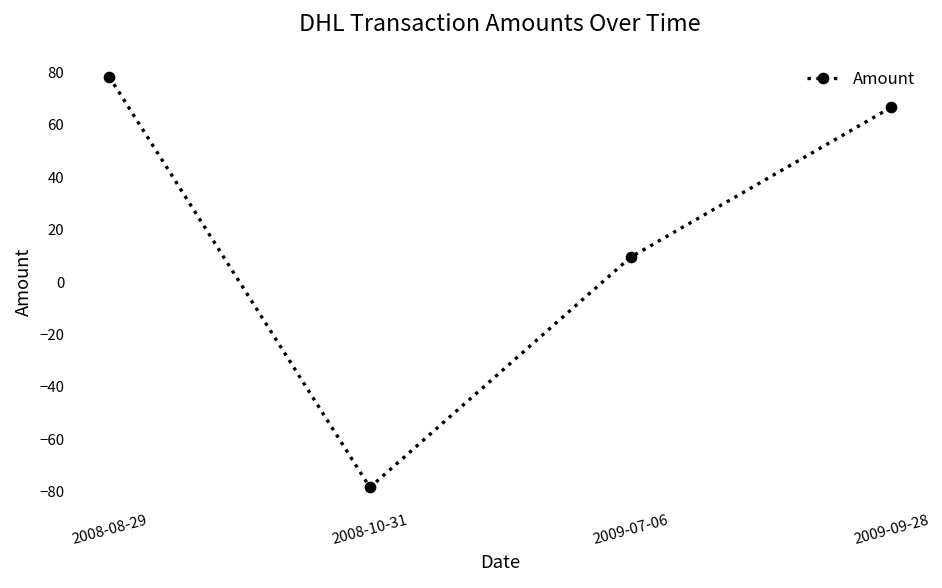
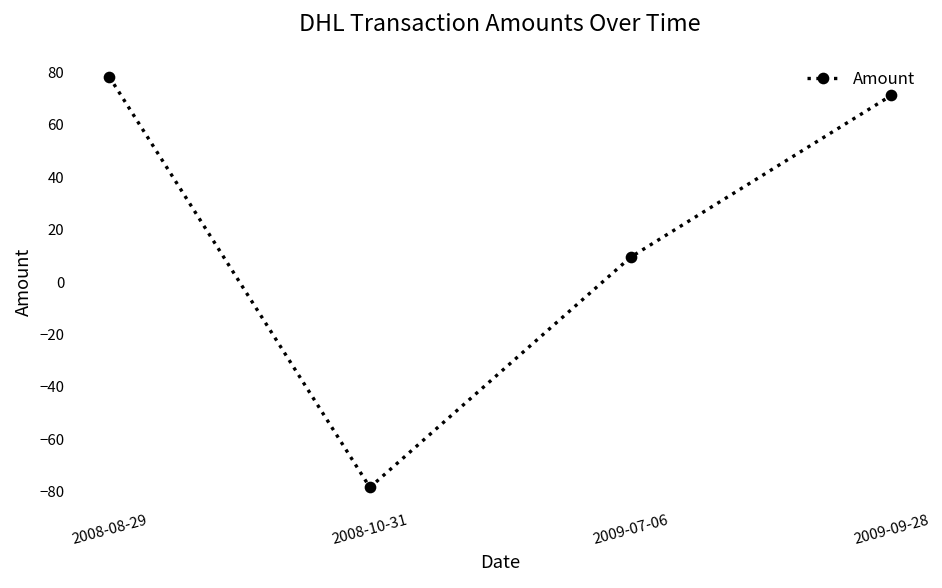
  {
    "2008-08-29": 78,
    "2008-10-31": -78,
    "2009-07-06": 10,
-   "2009-09-28": 67
+   "2009-09-28": 71
  }
